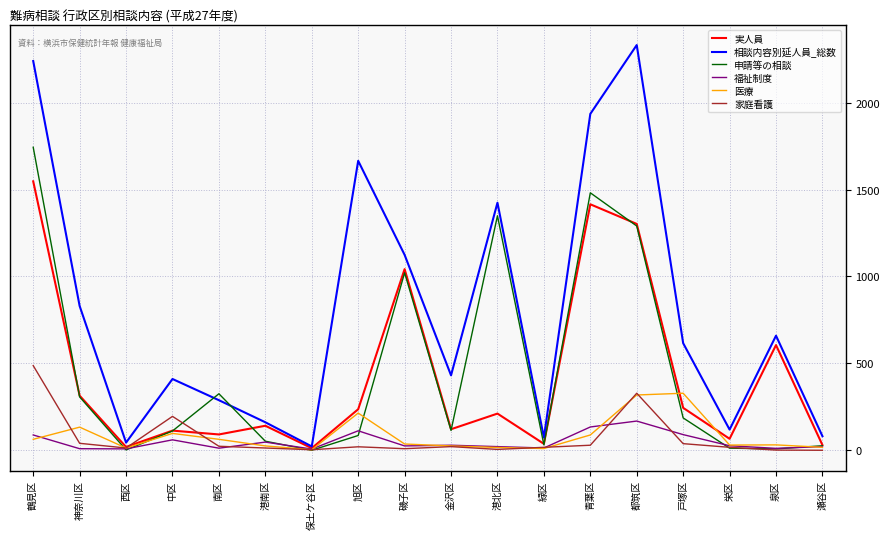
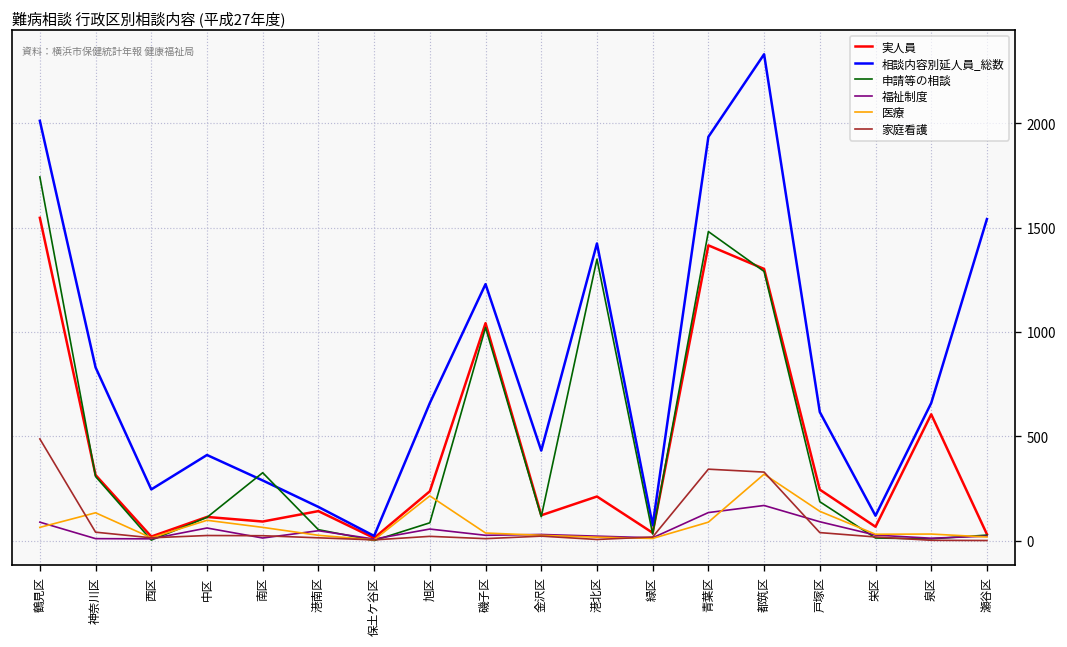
  {
    "実人員": {
      "鶴見区": 1550,
      "南区": 90,
      "港南区": 140,
      "旭区": 240,
      "磯子区": 1040,
      "港北区": 210,
      "青葉区": 1420,
      "戸塚区": 240,
      "栄区": 70,
      "泉区": 610
    },
    "相談内容別延人員_総数": {
-     "鶴見区": 2240,
+     "鶴見区": 2010,
      "神奈川区": 830,
-     "西区": 40,
+     "西区": 250,
      "中区": 410,
      "南区": 290,
      "港南区": 160,
-     "旭区": 1670,
-     "磯子区": 1120,
+     "旭区": 660,
+     "磯子区": 1230,
      "金沢区": 430,
      "港北区": 1420,
      "緑区": 70,
      "青葉区": 1940,
      "都筑区": 2330,
      "戸塚区": 620,
      "栄区": 120,
      "泉区": 660,
-     "瀬谷区": 80
+     "瀬谷区": 1540
    },
    "申請等の相談": {
      "鶴見区": 1740,
      "南区": 330,
      "旭区": 90,
      "磯子区": 1020,
      "港北区": 1350,
      "青葉区": 1480,
      "戸塚区": 190
    },
    "福祉制度": {
      "鶴見区": 90,
      "神奈川区": 10,
      "中区": 60,
-     "旭区": 110,
+     "旭区": 60,
      "青葉区": 130,
      "都筑区": 170,
      "戸塚区": 90
    },
    "医療": {
      "鶴見区": 60,
      "神奈川区": 130,
      "南区": 60,
      "旭区": 210,
      "青葉区": 90,
-     "戸塚区": 330,
+     "戸塚区": 140,
      "泉区": 30
    },
    "家庭看護": {
      "鶴見区": 490,
      "神奈川区": 40,
-     "中区": 200,
+     "中区": 20,
      "旭区": 20,
      "磯子区": 10,
-     "青葉区": 30,
+     "青葉区": 340,
      "戸塚区": 40,
      "瀬谷区": 0
    }
  }
